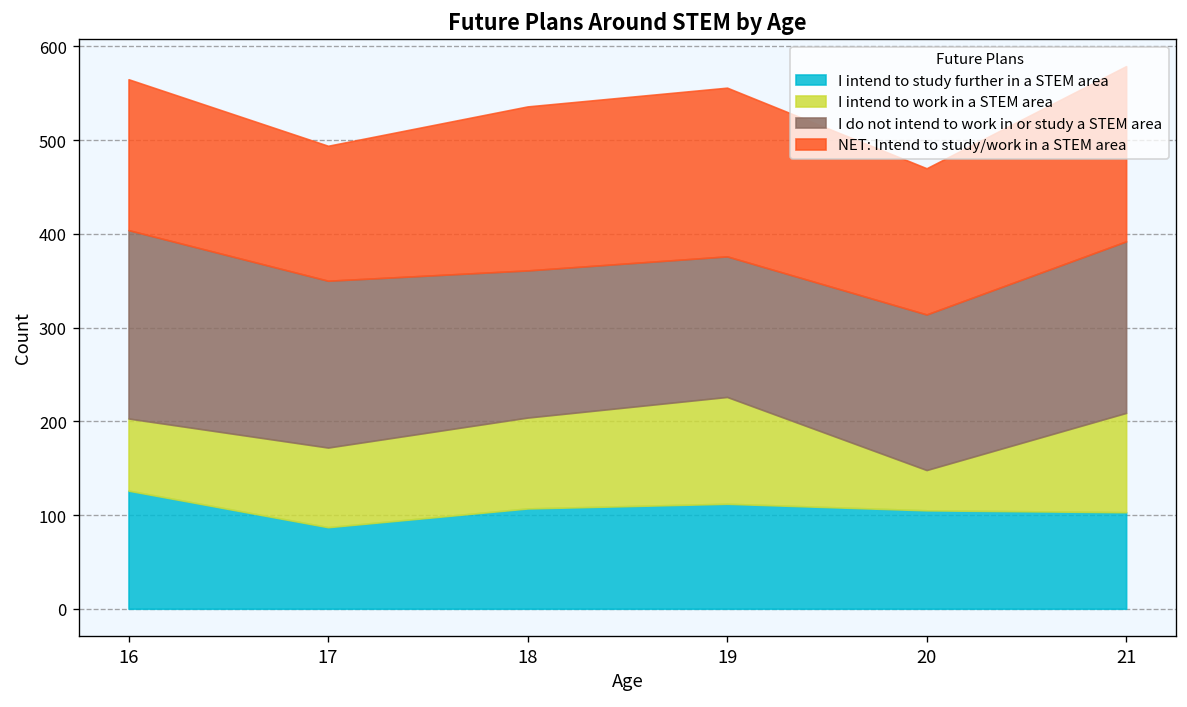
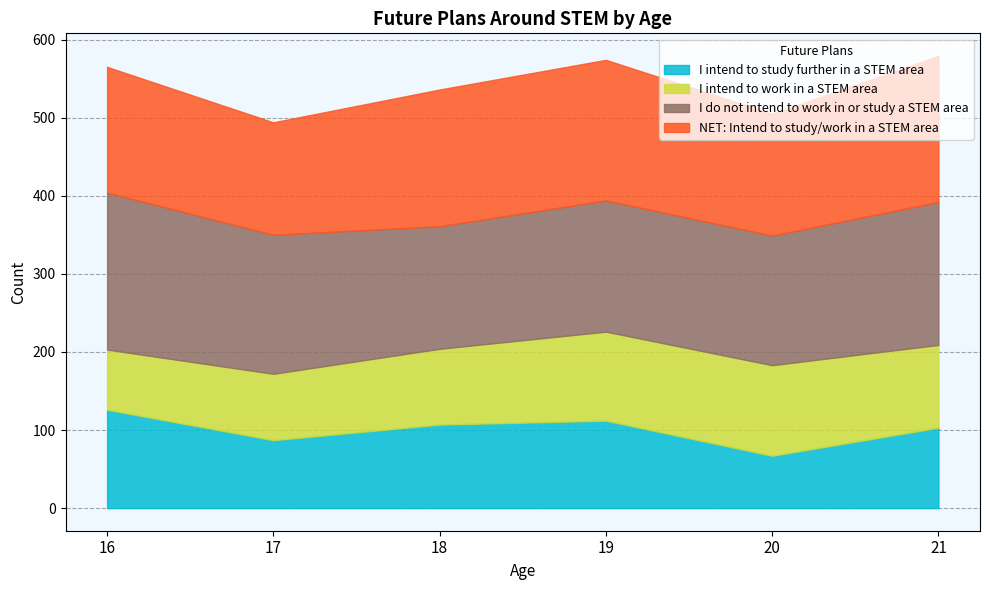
  {
    "I intend to study further in a STEM area": {
      "16": 130,
      "17": 90,
      "18": 110,
      "19": 110,
-     "20": 110,
+     "20": 70,
      "21": 100
    },
    "I intend to work in a STEM area": {
      "16": 80,
      "17": 90,
      "18": 100,
      "19": 110,
-     "20": 40,
+     "20": 120,
      "21": 110
    },
    "I do not intend to work in or study a STEM area": {
      "16": 200,
      "17": 180,
      "18": 160,
-     "19": 150,
+     "19": 170,
      "20": 170,
      "21": 180
    },
    "NET: Intend to study/work in a STEM area": {
      "16": 160,
      "17": 140,
      "18": 180,
      "19": 180
    }
  }
